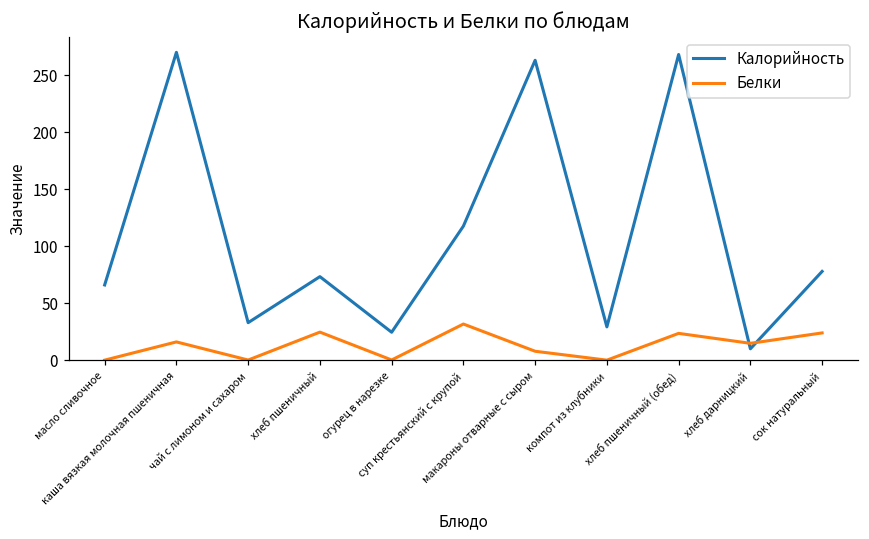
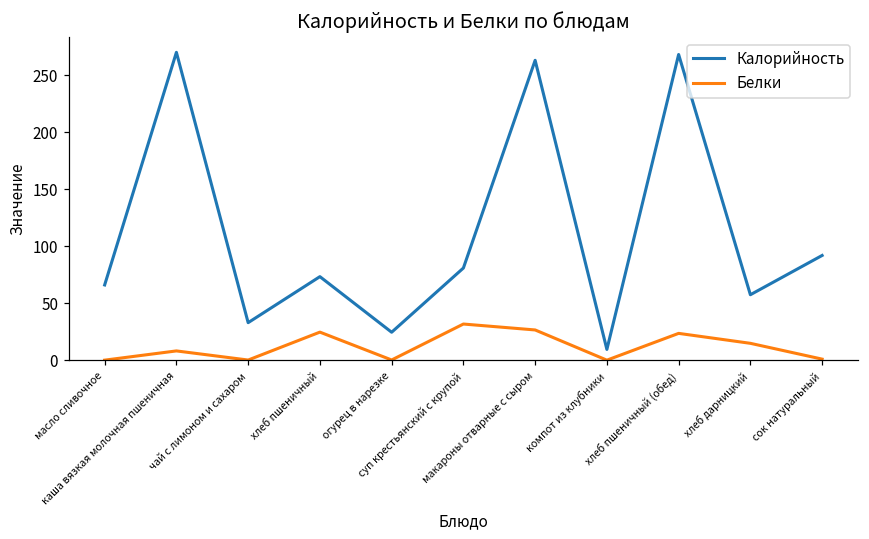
  {
    "Калорийность": {
      "масло сливочное": 66,
      "каша вязкая молочная пшеничная": 270,
      "чай с лимоном и сахаром": 33,
      "хлеб пшеничный": 73,
      "огурец в нарезке": 25,
-     "суп крестьянский с крупой": 118,
+     "суп крестьянский с крупой": 81,
      "макароны отварные с сыром": 263,
-     "компот из клубники": 29,
+     "компот из клубники": 10,
      "хлеб пшеничный (обед)": 268,
-     "хлеб дарницкий": 10,
-     "сок натуральный": 78
+     "хлеб дарницкий": 58,
+     "сок натуральный": 92
    },
    "Белки": {
      "масло сливочное": 0,
-     "каша вязкая молочная пшеничная": 16,
+     "каша вязкая молочная пшеничная": 8,
      "чай с лимоном и сахаром": 0,
      "хлеб пшеничный": 25,
      "огурец в нарезке": 0,
      "суп крестьянский с крупой": 32,
-     "макароны отварные с сыром": 8,
+     "макароны отварные с сыром": 27,
      "компот из клубники": 0,
      "хлеб пшеничный (обед)": 24,
      "хлеб дарницкий": 15,
-     "сок натуральный": 24
+     "сок натуральный": 1
    }
  }
